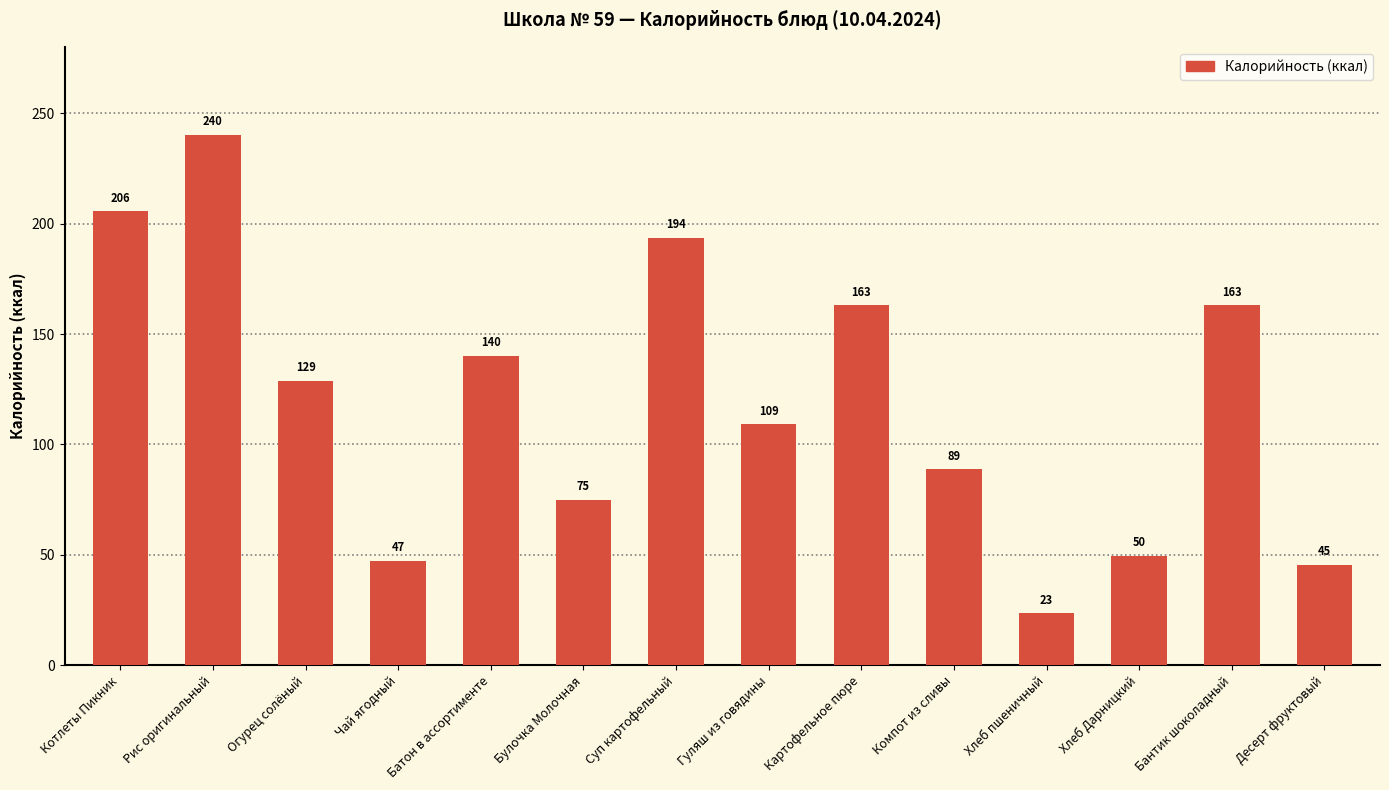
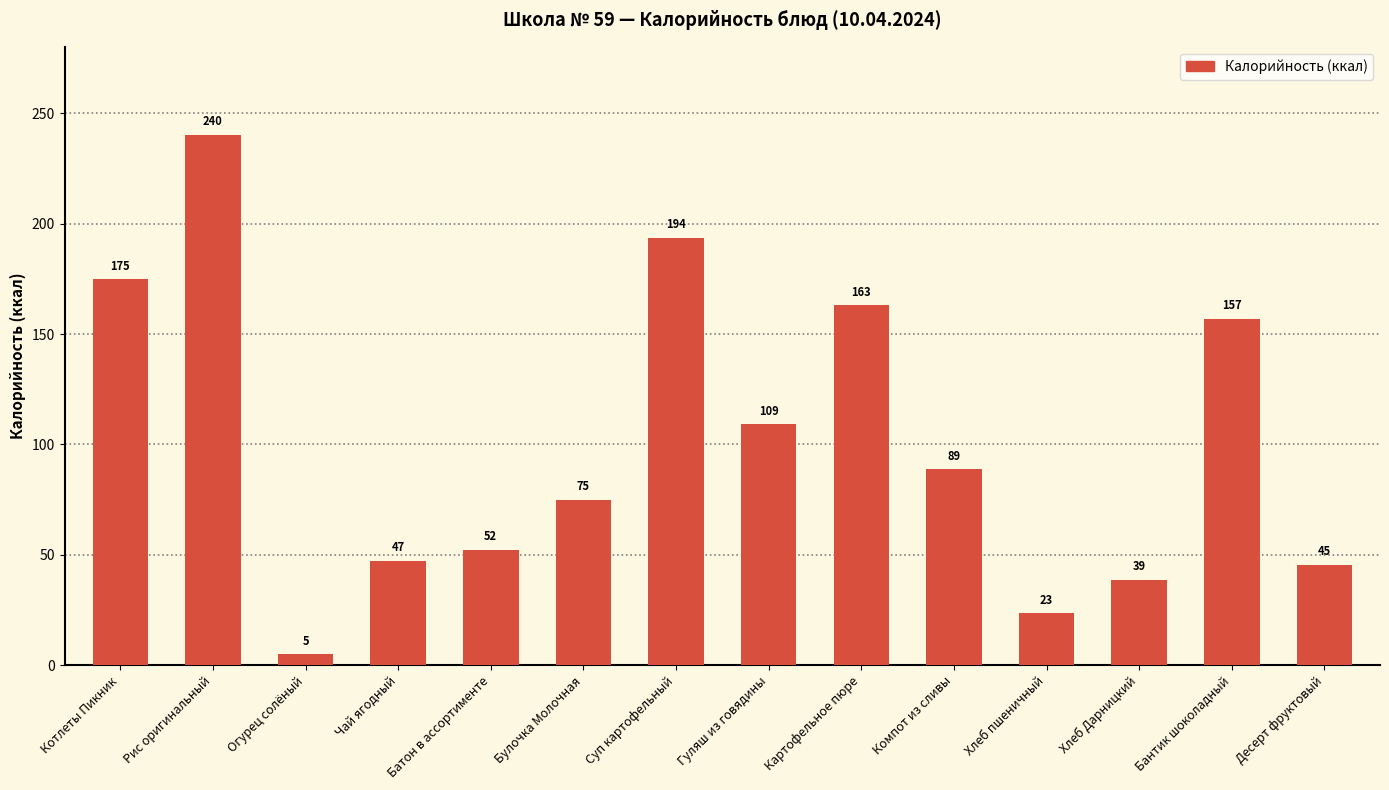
  {
-   "Котлеты Пикник": 206,
+   "Котлеты Пикник": 175,
    "Рис оригинальный": 240,
-   "Огурец солёный": 129,
+   "Огурец солёный": 5,
    "Чай ягодный": 47,
-   "Батон в ассортименте": 140,
+   "Батон в ассортименте": 52,
    "Булочка Молочная": 75,
    "Суп картофельный": 194,
    "Гуляш из говядины": 109,
    "Картофельное пюре": 163,
    "Компот из сливы": 89,
    "Хлеб пшеничный": 23,
-   "Хлеб Дарницкий": 50,
-   "Бантик шоколадный": 163,
+   "Хлеб Дарницкий": 39,
+   "Бантик шоколадный": 157,
    "Десерт фруктовый": 45
  }
